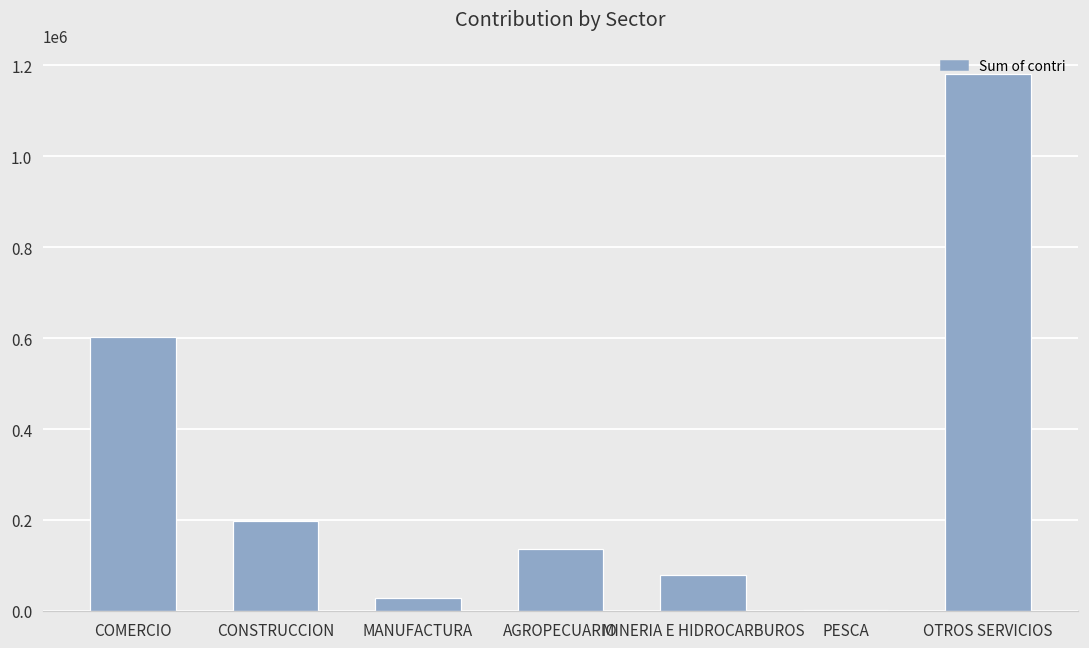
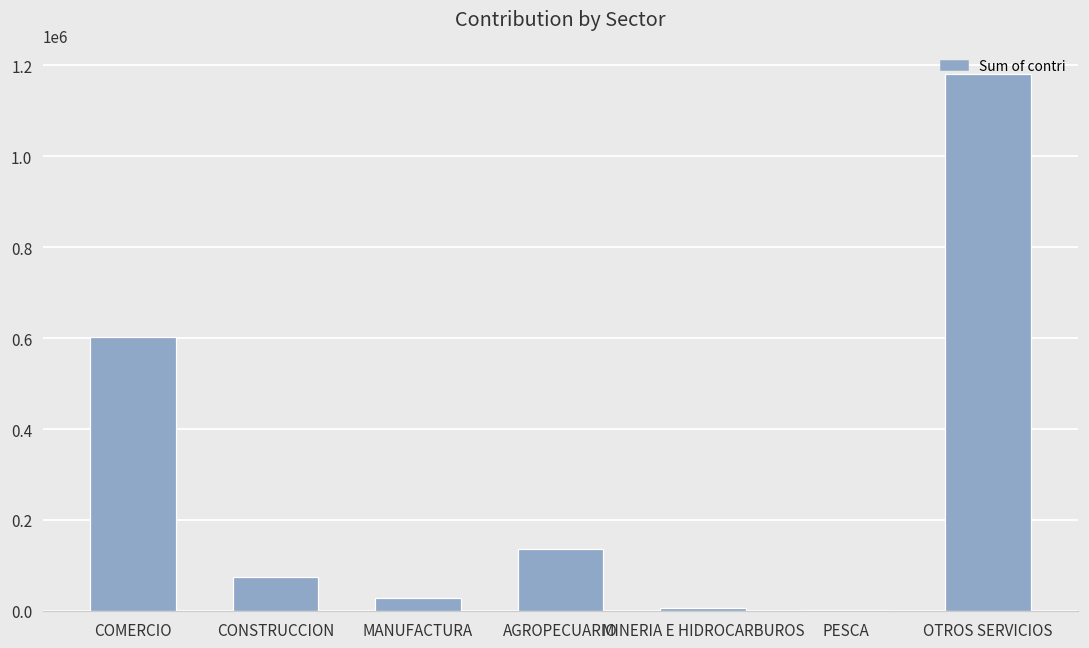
  {
    "COMERCIO": 600000,
-   "CONSTRUCCION": 200000,
+   "CONSTRUCCION": 70000,
    "MANUFACTURA": 30000,
    "AGROPECUARIO": 140000,
-   "MINERIA E HIDROCARBUROS": 80000
+   "MINERIA E HIDROCARBUROS": 10000
  }
